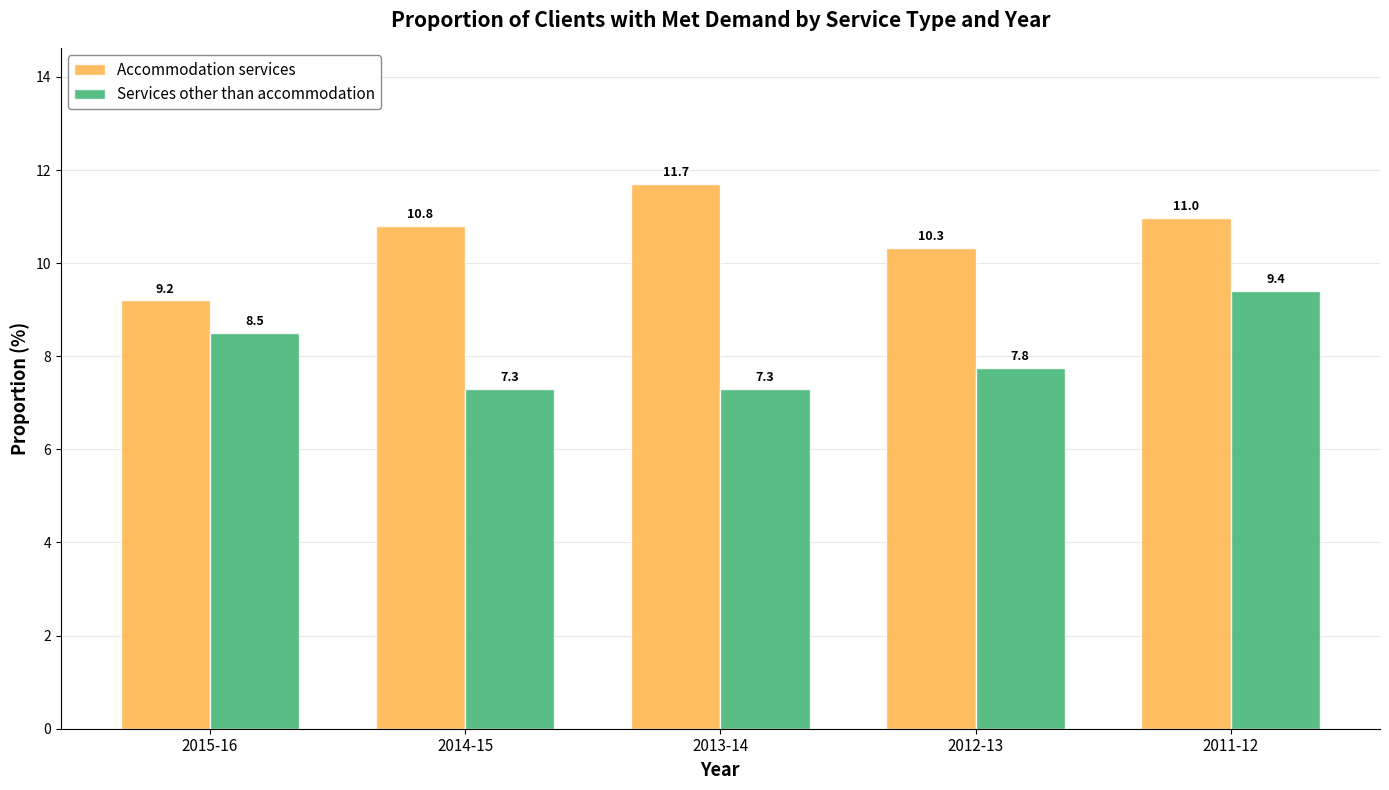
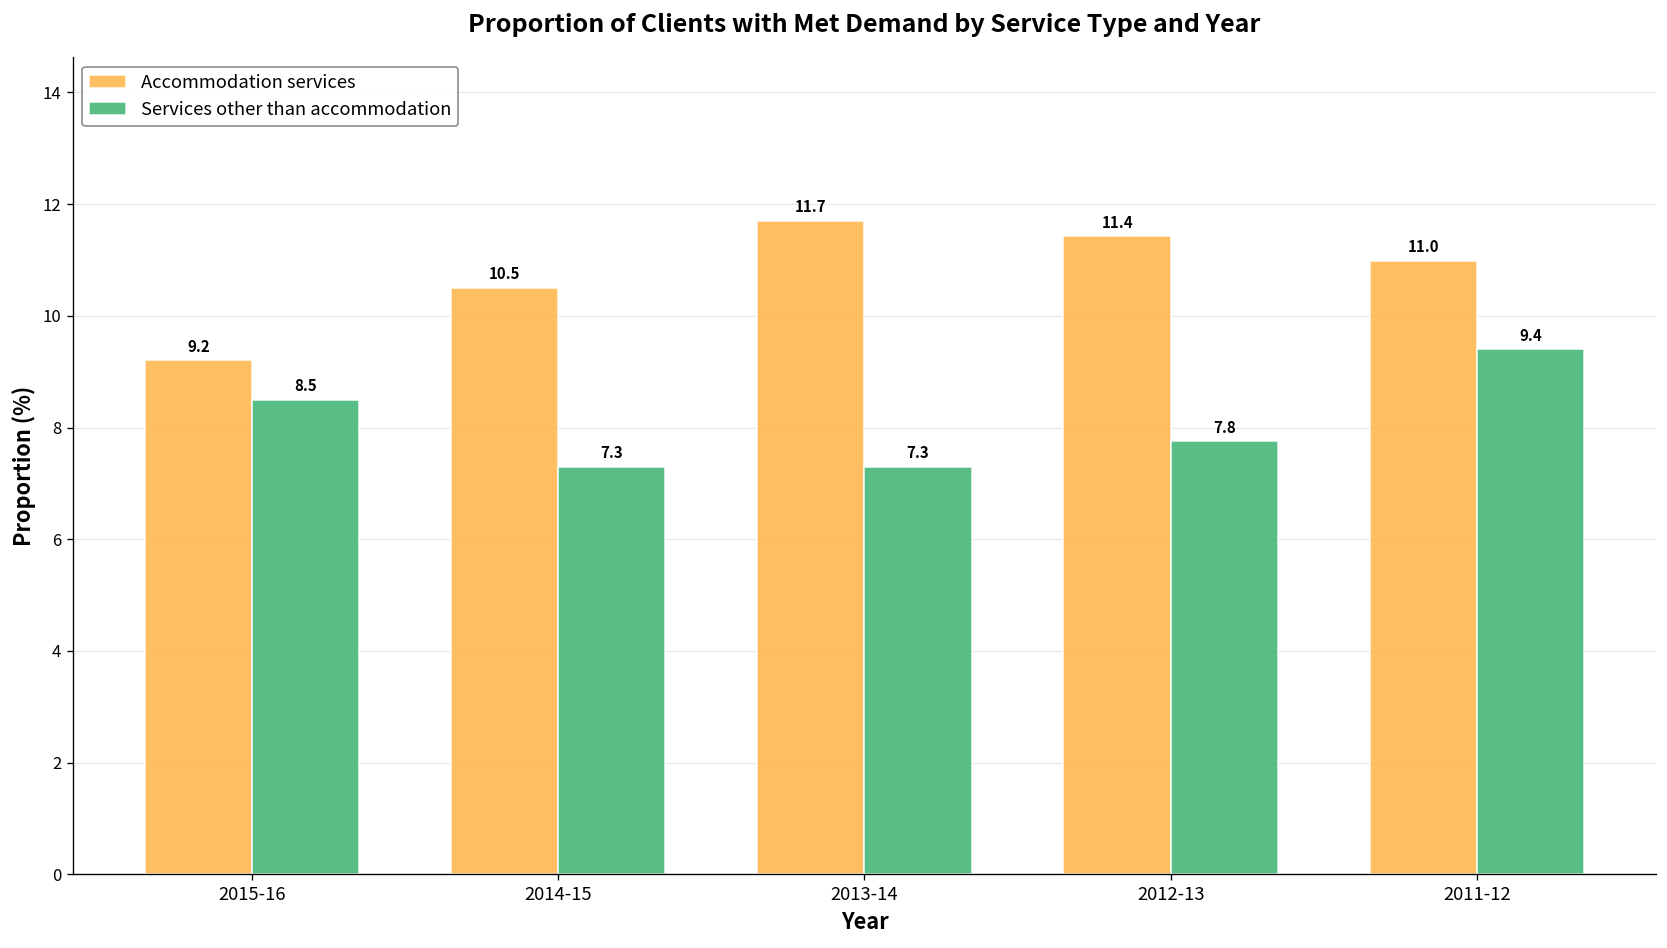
  {
    "Accommodation services": {
      "2015-16": 9.2,
-     "2014-15": 10.8,
+     "2014-15": 10.5,
      "2013-14": 11.7,
-     "2012-13": 10.3,
+     "2012-13": 11.4,
      "2011-12": 11.0
    },
    "Services other than accommodation": {
      "2015-16": 8.5,
      "2014-15": 7.3,
      "2013-14": 7.3,
      "2012-13": 7.8,
      "2011-12": 9.4
    }
  }
